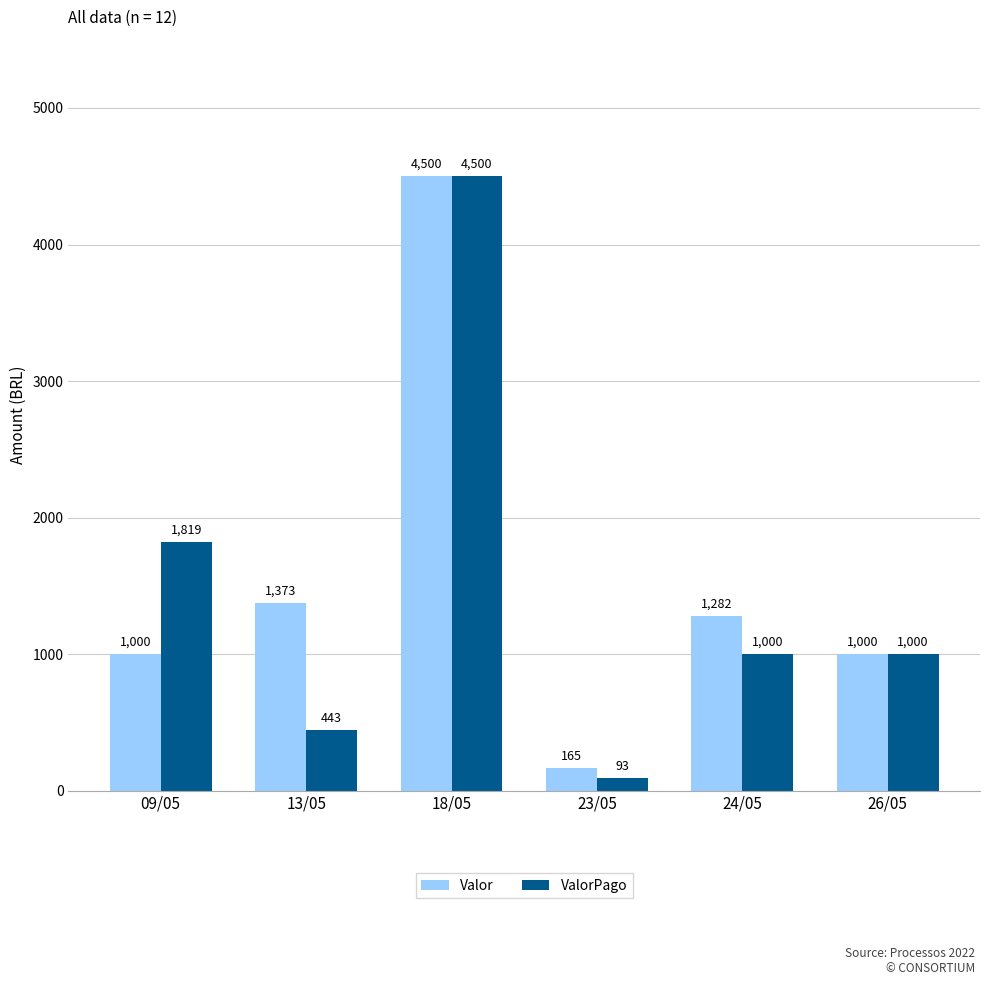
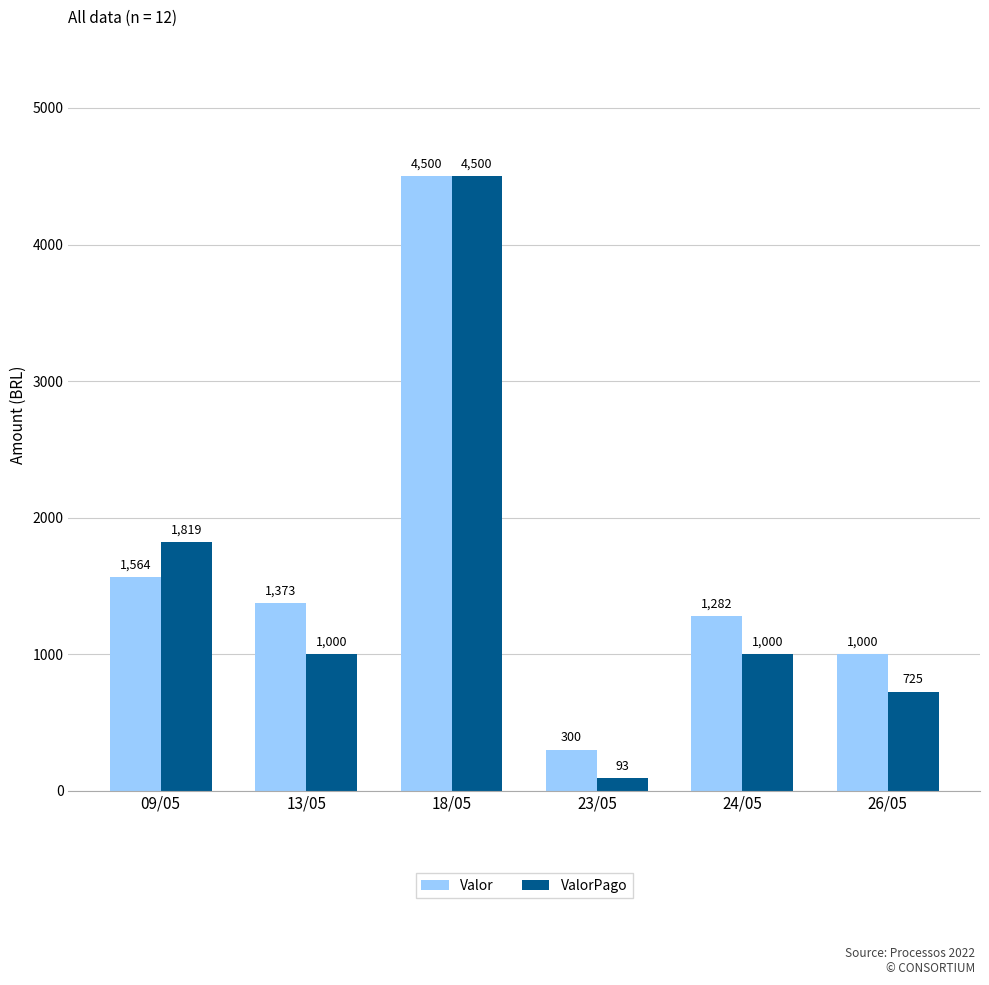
  {
    "Valor": {
-     "09/05": "1,000",
+     "09/05": "1,564",
      "13/05": "1,373",
      "18/05": "4,500",
-     "23/05": "165",
+     "23/05": "300",
      "24/05": "1,282",
      "26/05": "1,000"
    },
    "ValorPago": {
      "09/05": "1,819",
-     "13/05": "443",
+     "13/05": "1,000",
      "18/05": "4,500",
      "23/05": "93",
      "24/05": "1,000",
-     "26/05": "1,000"
+     "26/05": "725"
    }
  }
